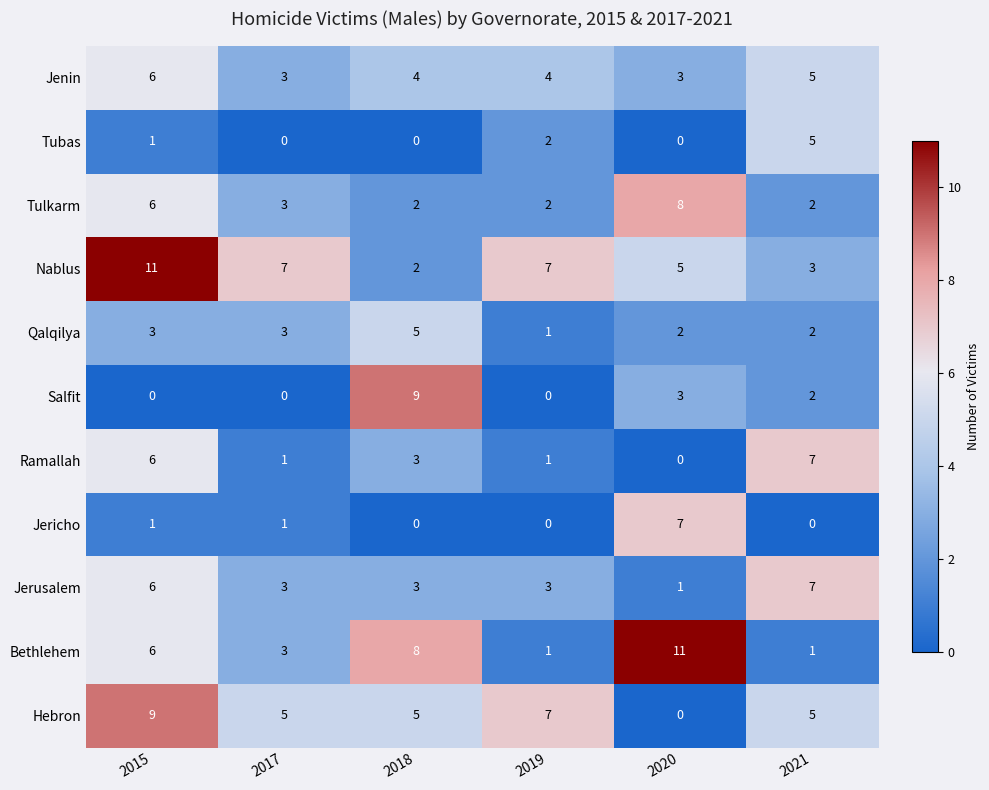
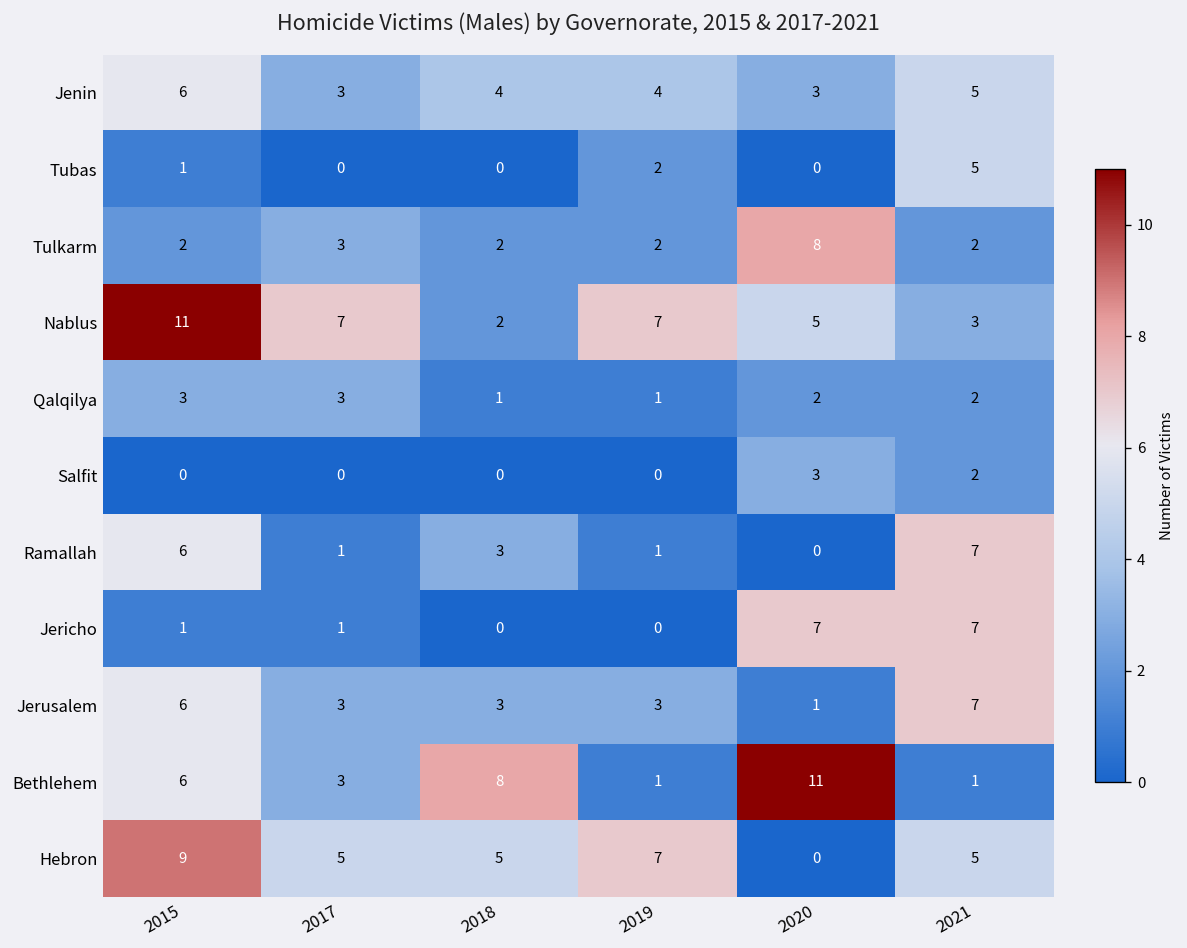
  {
    "Jenin": {
      "2015": 6,
      "2017": 3,
      "2018": 4,
      "2019": 4,
      "2020": 3,
      "2021": 5
    },
    "Tubas": {
      "2015": 1,
      "2017": 0,
      "2018": 0,
      "2019": 2,
      "2020": 0,
      "2021": 5
    },
    "Tulkarm": {
-     "2015": 6,
+     "2015": 2,
      "2017": 3,
      "2018": 2,
      "2019": 2,
      "2020": 8,
      "2021": 2
    },
    "Nablus": {
      "2015": 11,
      "2017": 7,
      "2018": 2,
      "2019": 7,
      "2020": 5,
      "2021": 3
    },
    "Qalqilya": {
      "2015": 3,
      "2017": 3,
-     "2018": 5,
+     "2018": 1,
      "2019": 1,
      "2020": 2,
      "2021": 2
    },
    "Salfit": {
      "2015": 0,
      "2017": 0,
-     "2018": 9,
+     "2018": 0,
      "2019": 0,
      "2020": 3,
      "2021": 2
    },
    "Ramallah": {
      "2015": 6,
      "2017": 1,
      "2018": 3,
      "2019": 1,
      "2020": 0,
      "2021": 7
    },
    "Jericho": {
      "2015": 1,
      "2017": 1,
      "2018": 0,
      "2019": 0,
      "2020": 7,
-     "2021": 0
+     "2021": 7
    },
    "Jerusalem": {
      "2015": 6,
      "2017": 3,
      "2018": 3,
      "2019": 3,
      "2020": 1,
      "2021": 7
    },
    "Bethlehem": {
      "2015": 6,
      "2017": 3,
      "2018": 8,
      "2019": 1,
      "2020": 11,
      "2021": 1
    },
    "Hebron": {
      "2015": 9,
      "2017": 5,
      "2018": 5,
      "2019": 7,
      "2020": 0,
      "2021": 5
    }
  }
